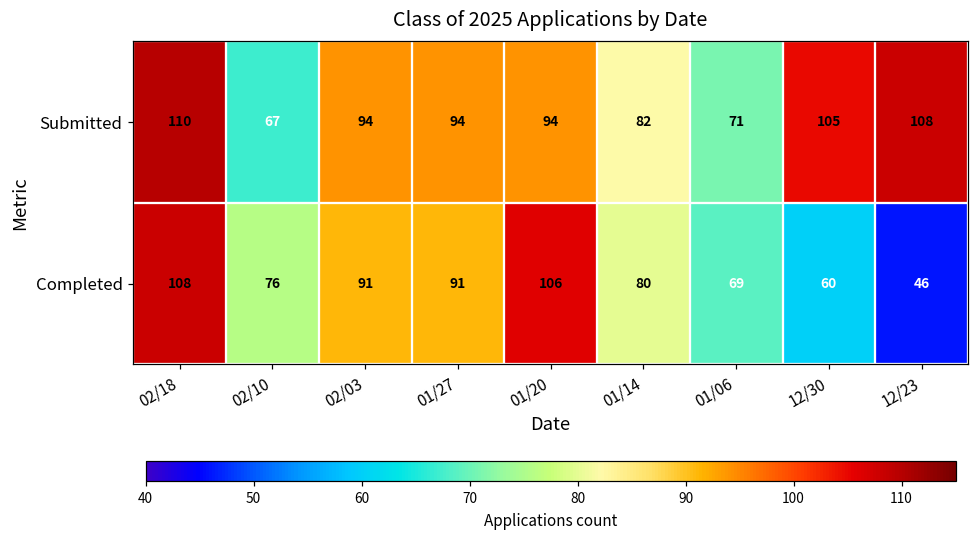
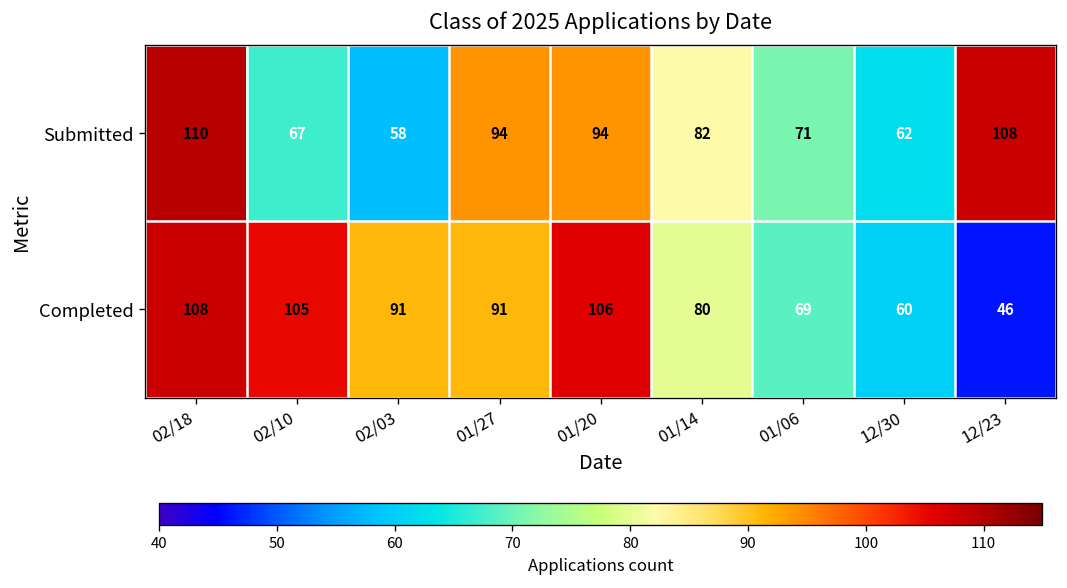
  {
    "Submitted": {
      "02/18": 110,
      "02/10": 67,
-     "02/03": 94,
+     "02/03": 58,
      "01/27": 94,
      "01/20": 94,
      "01/14": 82,
      "01/06": 71,
-     "12/30": 105,
+     "12/30": 62,
      "12/23": 108
    },
    "Completed": {
      "02/18": 108,
-     "02/10": 76,
+     "02/10": 105,
      "02/03": 91,
      "01/27": 91,
      "01/20": 106,
      "01/14": 80,
      "01/06": 69,
      "12/30": 60,
      "12/23": 46
    }
  }
